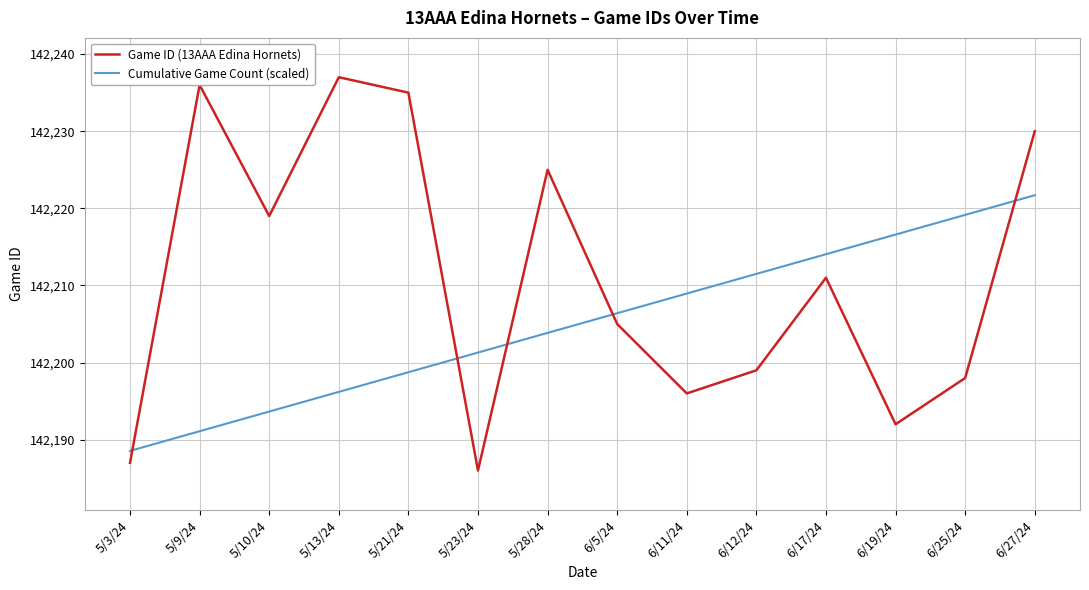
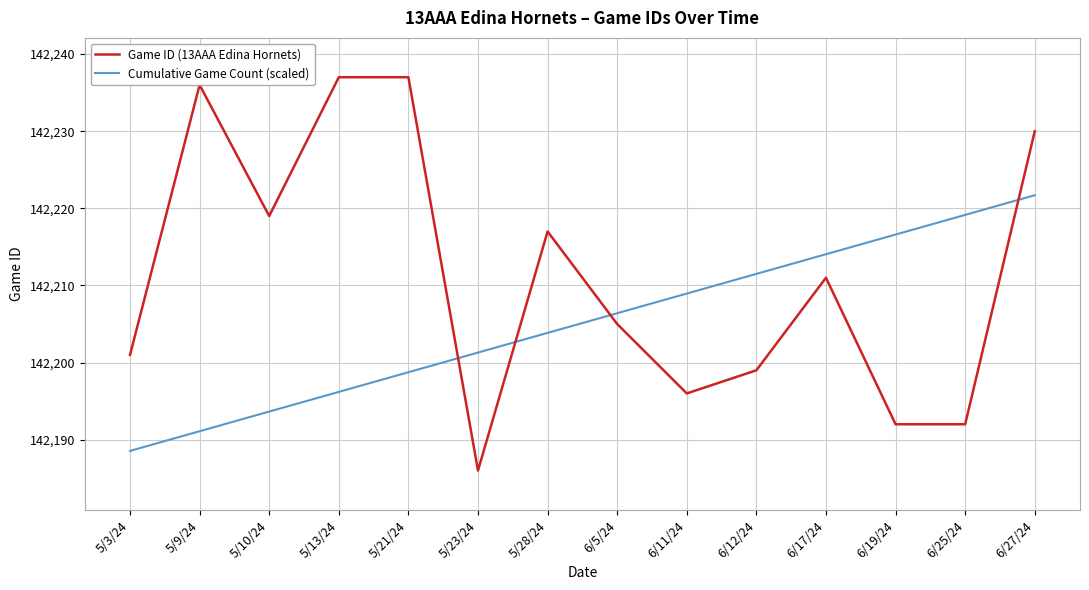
  {
    "Game ID (13AAA Edina Hornets)": {
-     "5/3/24": "142,187",
+     "5/3/24": "142,201",
      "5/10/24": "142,219",
      "5/13/24": "142,237",
-     "5/21/24": "142,235",
+     "5/21/24": "142,237",
      "5/23/24": "142,186",
-     "5/28/24": "142,225",
+     "5/28/24": "142,217",
      "6/5/24": "142,205",
      "6/11/24": "142,196",
      "6/12/24": "142,199",
      "6/17/24": "142,211",
      "6/19/24": "142,192",
-     "6/25/24": "142,198",
+     "6/25/24": "142,192",
      "6/27/24": "142,230"
    },
    "Cumulative Game Count (scaled)": {
      "5/3/24": "142,189",
      "5/9/24": "142,191",
      "5/10/24": "142,194",
      "5/13/24": "142,196",
      "5/21/24": "142,199",
      "5/23/24": "142,201",
      "5/28/24": "142,204",
      "6/5/24": "142,206",
      "6/11/24": "142,209",
      "6/12/24": "142,212",
      "6/17/24": "142,214",
      "6/19/24": "142,217",
      "6/25/24": "142,219",
      "6/27/24": "142,222"
    }
  }
